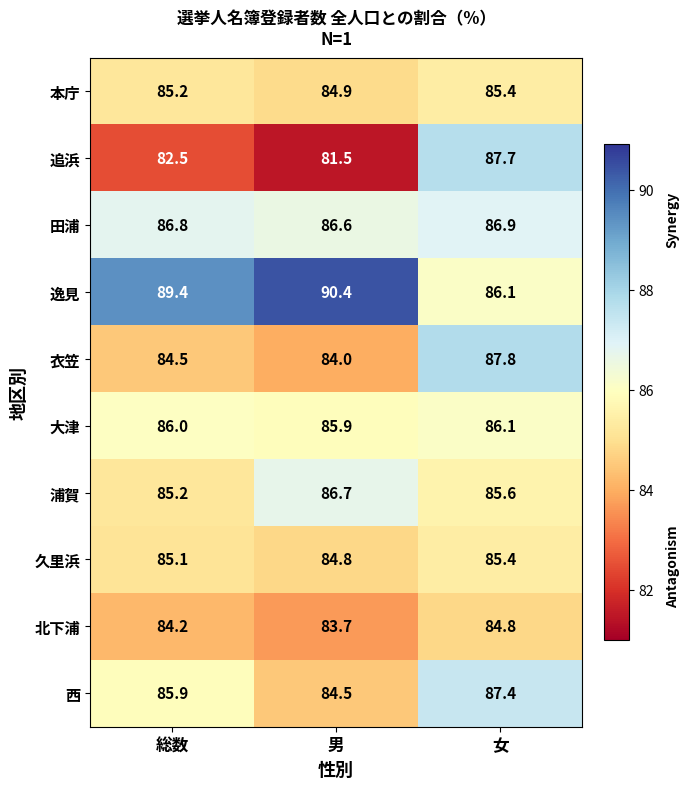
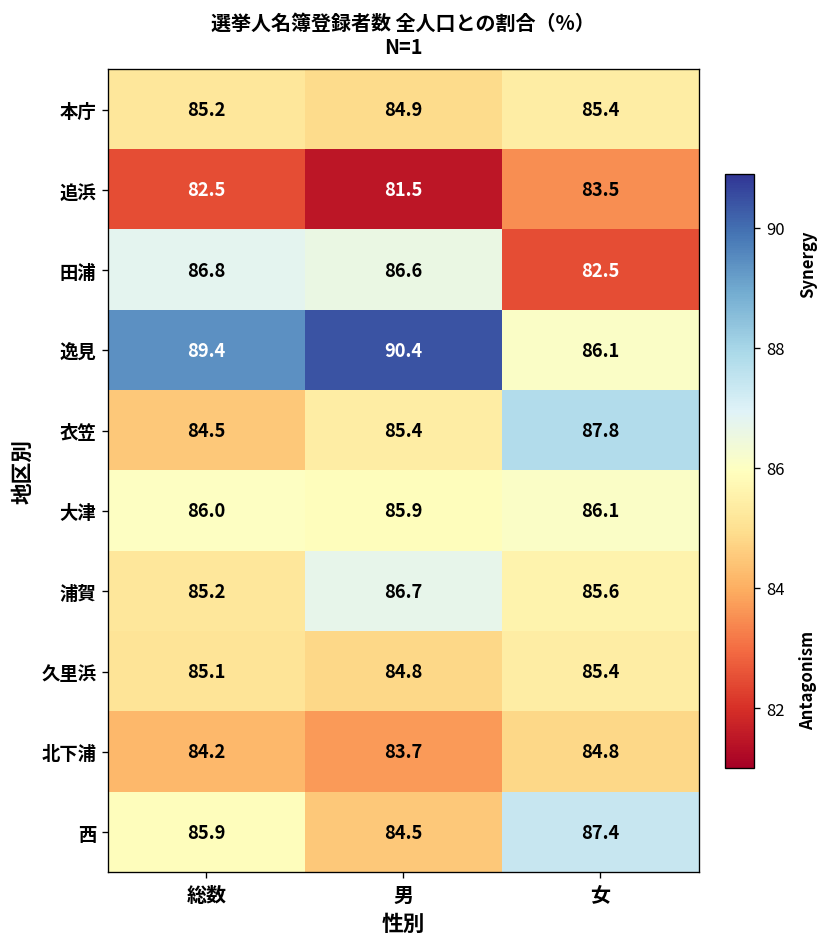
  {
    "本庁": {
      "総数": 85.2,
      "男": 84.9,
      "女": 85.4
    },
    "追浜": {
      "総数": 82.5,
      "男": 81.5,
-     "女": 87.7
+     "女": 83.5
    },
    "田浦": {
      "総数": 86.8,
      "男": 86.6,
-     "女": 86.9
+     "女": 82.5
    },
    "逸見": {
      "総数": 89.4,
      "男": 90.4,
      "女": 86.1
    },
    "衣笠": {
      "総数": 84.5,
-     "男": 84.0,
+     "男": 85.4,
      "女": 87.8
    },
    "大津": {
      "総数": 86.0,
      "男": 85.9,
      "女": 86.1
    },
    "浦賀": {
      "総数": 85.2,
      "男": 86.7,
      "女": 85.6
    },
    "久里浜": {
      "総数": 85.1,
      "男": 84.8,
      "女": 85.4
    },
    "北下浦": {
      "総数": 84.2,
      "男": 83.7,
      "女": 84.8
    },
    "西": {
      "総数": 85.9,
      "男": 84.5,
      "女": 87.4
    }
  }
